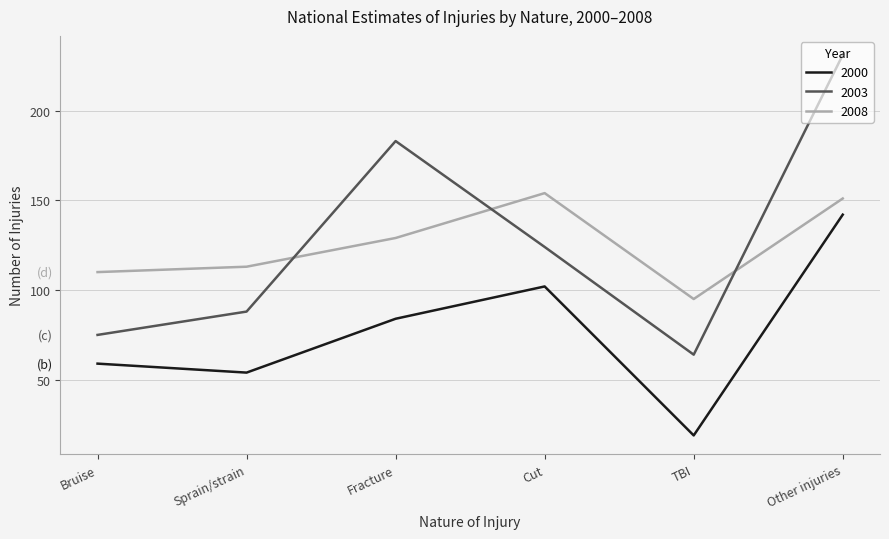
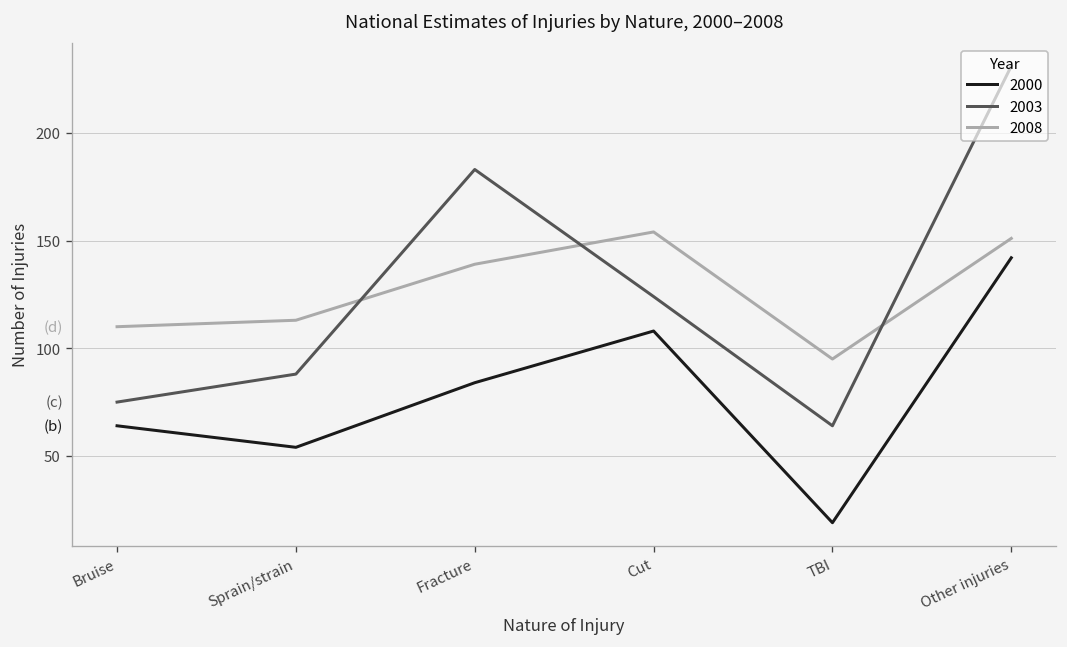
  {
    "2000": {
-     "Bruise": 59,
+     "Bruise": 64,
      "Sprain/strain": 54,
      "Fracture": 84,
-     "Cut": 102,
+     "Cut": 108,
      "TBI": 19,
      "Other injuries": 142
    },
    "2003": {
      "Bruise": 75,
      "Sprain/strain": 88,
      "Fracture": 183,
      "Cut": 124,
      "TBI": 64
    },
    "2008": {
      "Bruise": 110,
      "Sprain/strain": 113,
-     "Fracture": 129,
+     "Fracture": 139,
      "Cut": 154,
      "TBI": 95,
      "Other injuries": 151
    }
  }
